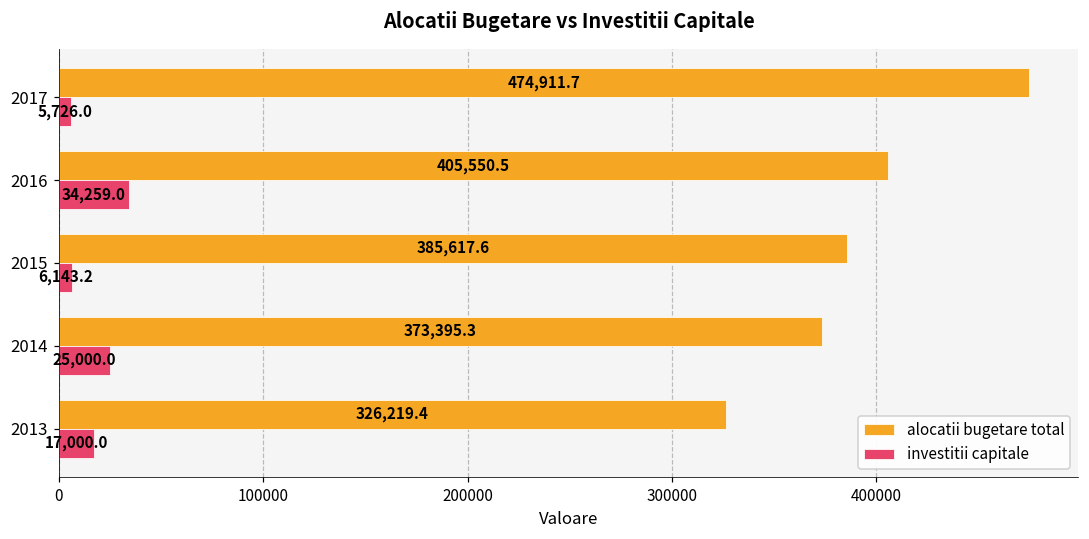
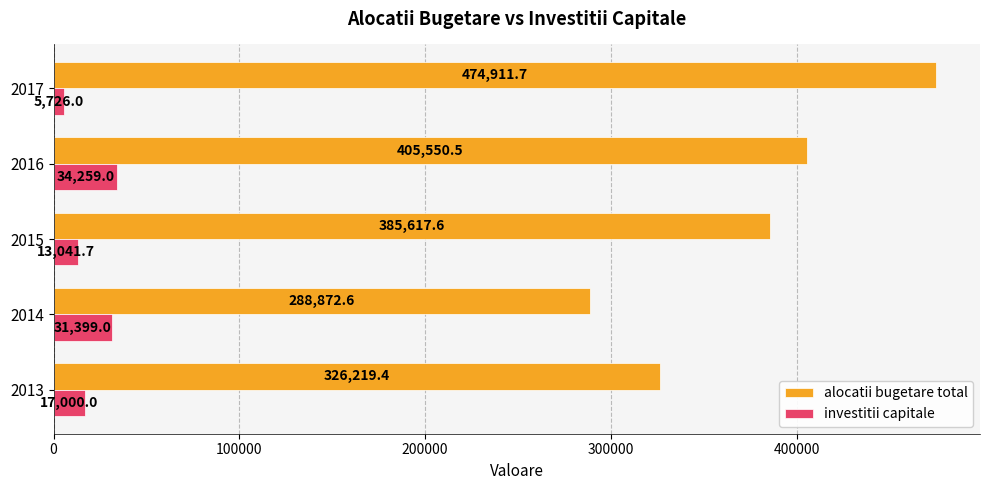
  {
    "alocatii bugetare total": {
      "2017": "474,911.7",
      "2016": "405,550.5",
      "2015": "385,617.6",
-     "2014": "373,395.3",
+     "2014": "288,872.6",
      "2013": "326,219.4"
    },
    "investitii capitale": {
      "2017": "5,726.0",
      "2016": "34,259.0",
-     "2015": "6,143.2",
-     "2014": "25,000.0",
+     "2015": "13,041.7",
+     "2014": "31,399.0",
      "2013": "17,000.0"
    }
  }
